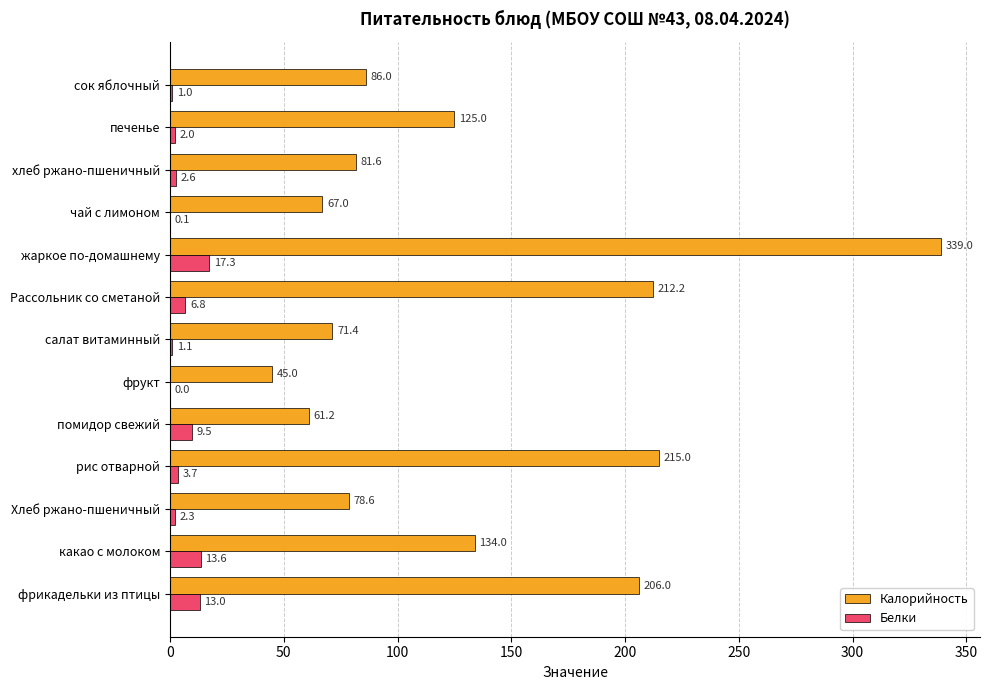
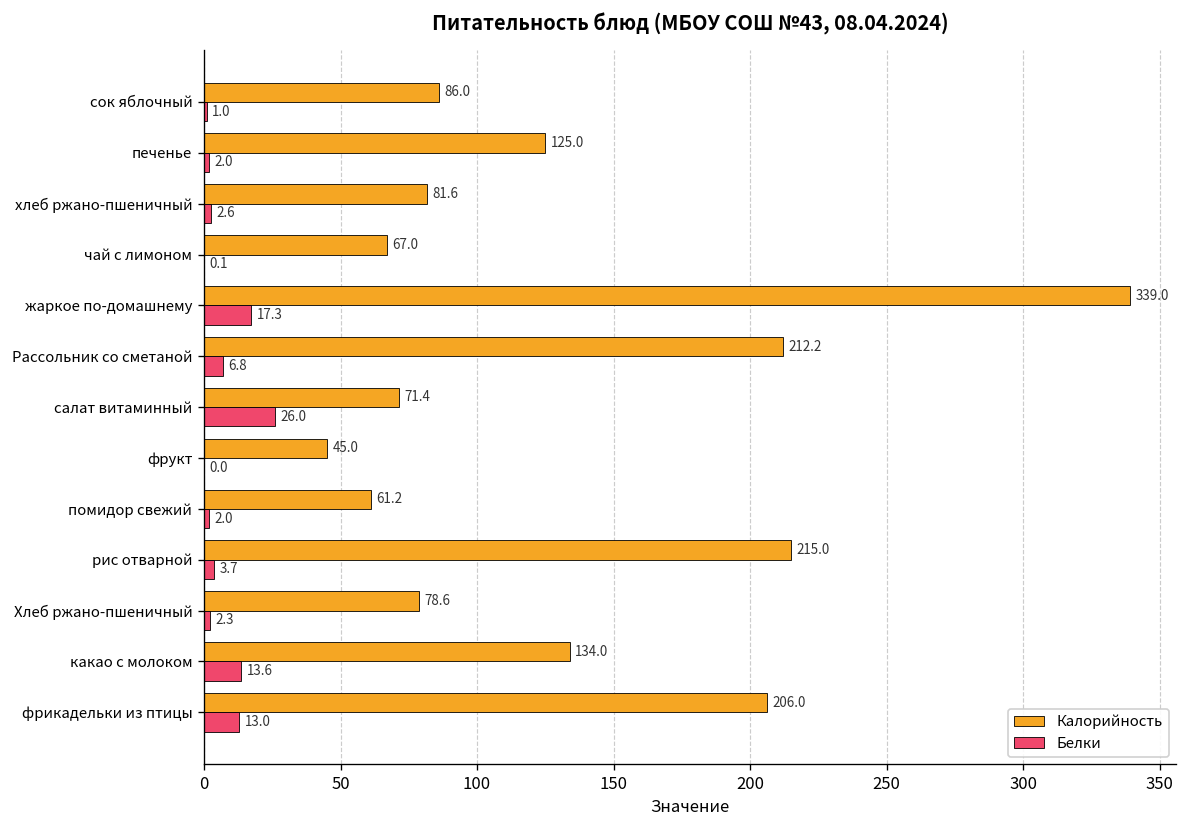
  {
    "Калорийность": {
      "сок яблочный": 86.0,
      "печенье": 125.0,
      "хлеб ржано-пшеничный": 81.6,
      "чай с лимоном": 67.0,
      "жаркое по-домашнему": 339.0,
      "Рассольник со сметаной": 212.2,
      "салат витаминный": 71.4,
      "фрукт": 45.0,
      "помидор свежий": 61.2,
      "рис отварной": 215.0,
      "Хлеб ржано-пшеничный": 78.6,
      "какао с молоком": 134.0,
      "фрикадельки из птицы": 206.0
    },
    "Белки": {
      "сок яблочный": 1.0,
      "печенье": 2.0,
      "хлеб ржано-пшеничный": 2.6,
      "чай с лимоном": 0.1,
      "жаркое по-домашнему": 17.3,
      "Рассольник со сметаной": 6.8,
-     "салат витаминный": 1.1,
+     "салат витаминный": 26.0,
      "фрукт": 0.0,
-     "помидор свежий": 9.5,
+     "помидор свежий": 2.0,
      "рис отварной": 3.7,
      "Хлеб ржано-пшеничный": 2.3,
      "какао с молоком": 13.6,
      "фрикадельки из птицы": 13.0
    }
  }
